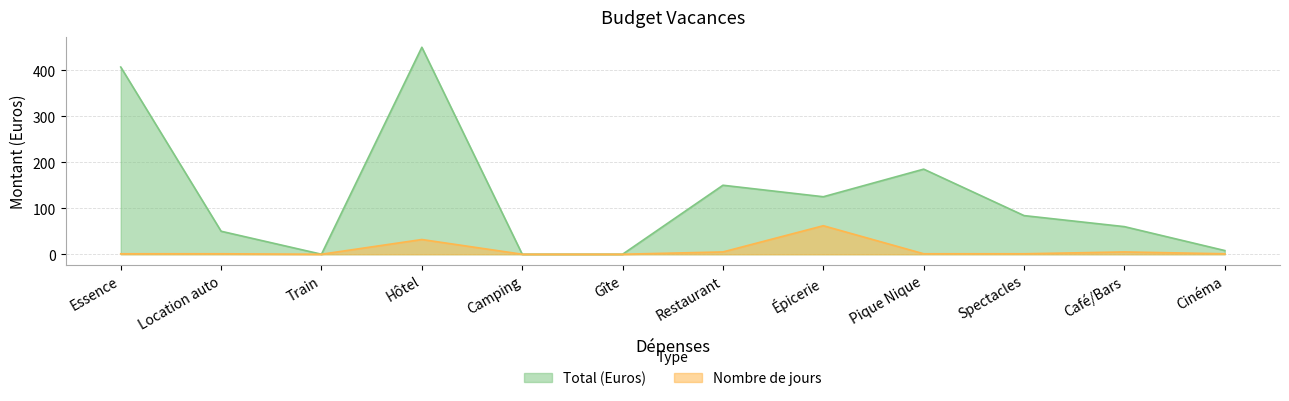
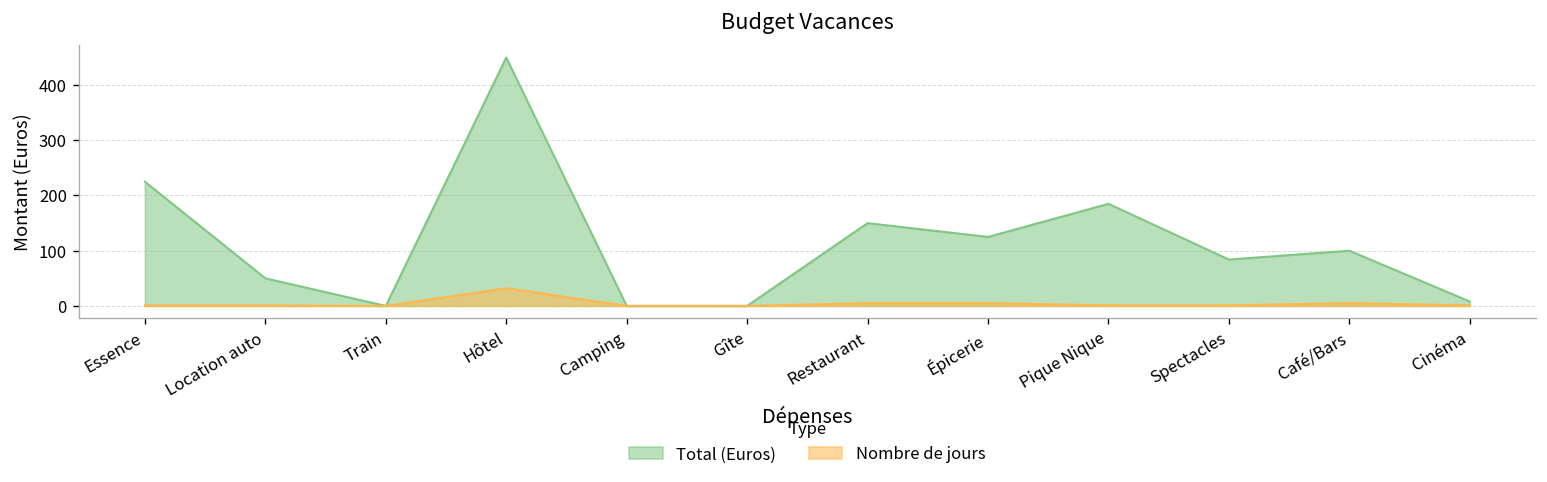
  {
    "Total (Euros)": {
-     "Essence": 410,
+     "Essence": 230,
      "Location auto": 50,
      "Hôtel": 450,
      "Restaurant": 150,
      "Épicerie": 130,
      "Pique Nique": 190,
      "Spectacles": 80,
-     "Café/Bars": 60,
+     "Café/Bars": 100,
      "Cinéma": 10
    },
    "Nombre de jours": {
      "Essence": 0,
      "Location auto": 0,
      "Hôtel": 30,
      "Restaurant": 10,
-     "Épicerie": 60,
+     "Épicerie": 10,
      "Pique Nique": 0,
      "Spectacles": 0,
      "Café/Bars": 10,
      "Cinéma": 0
    }
  }
